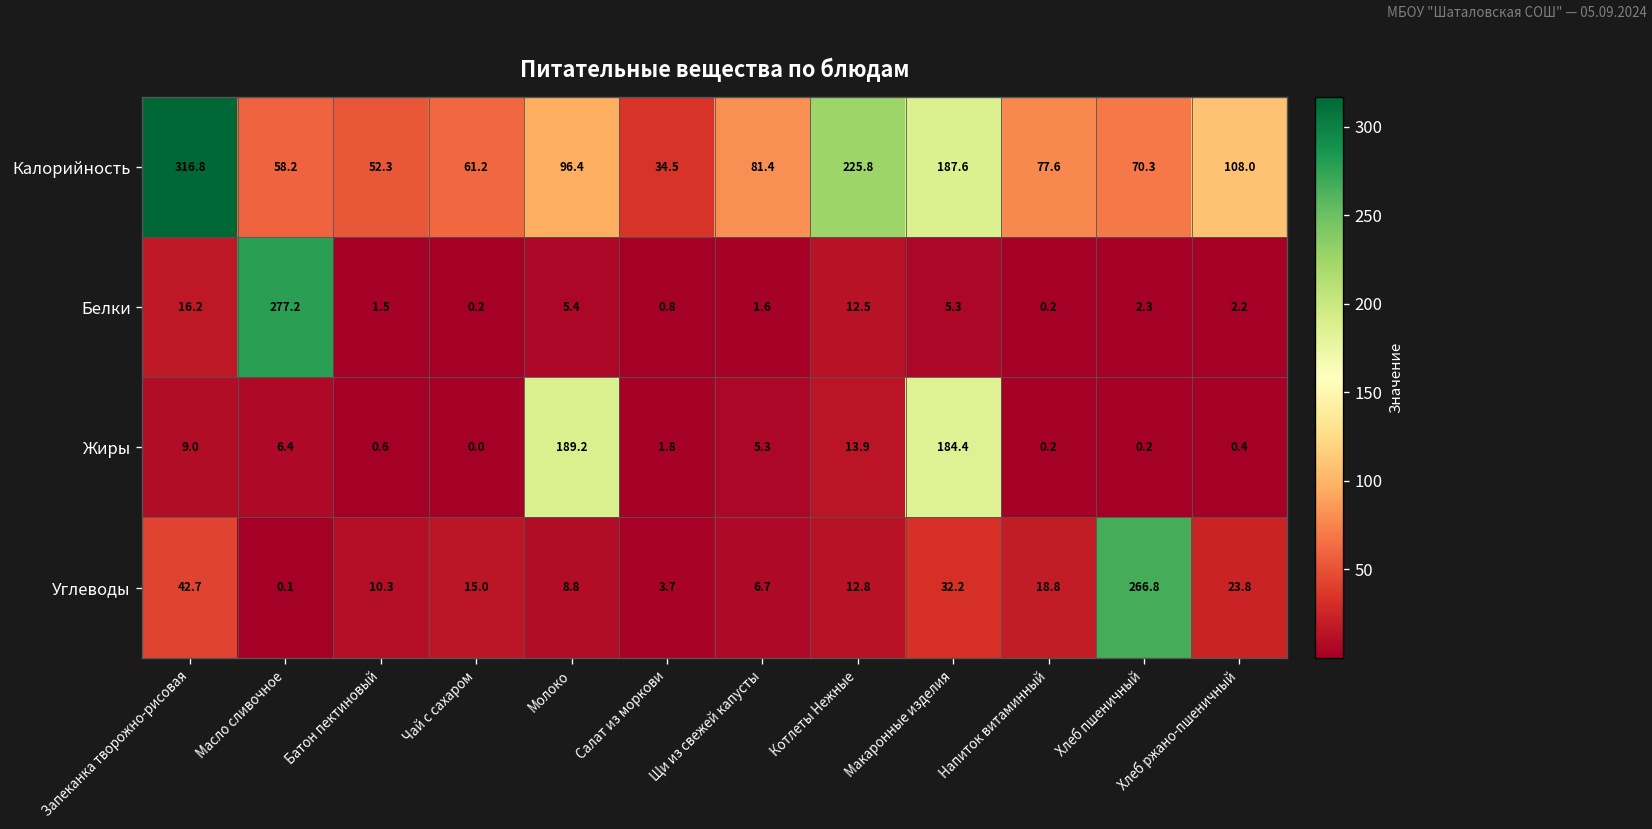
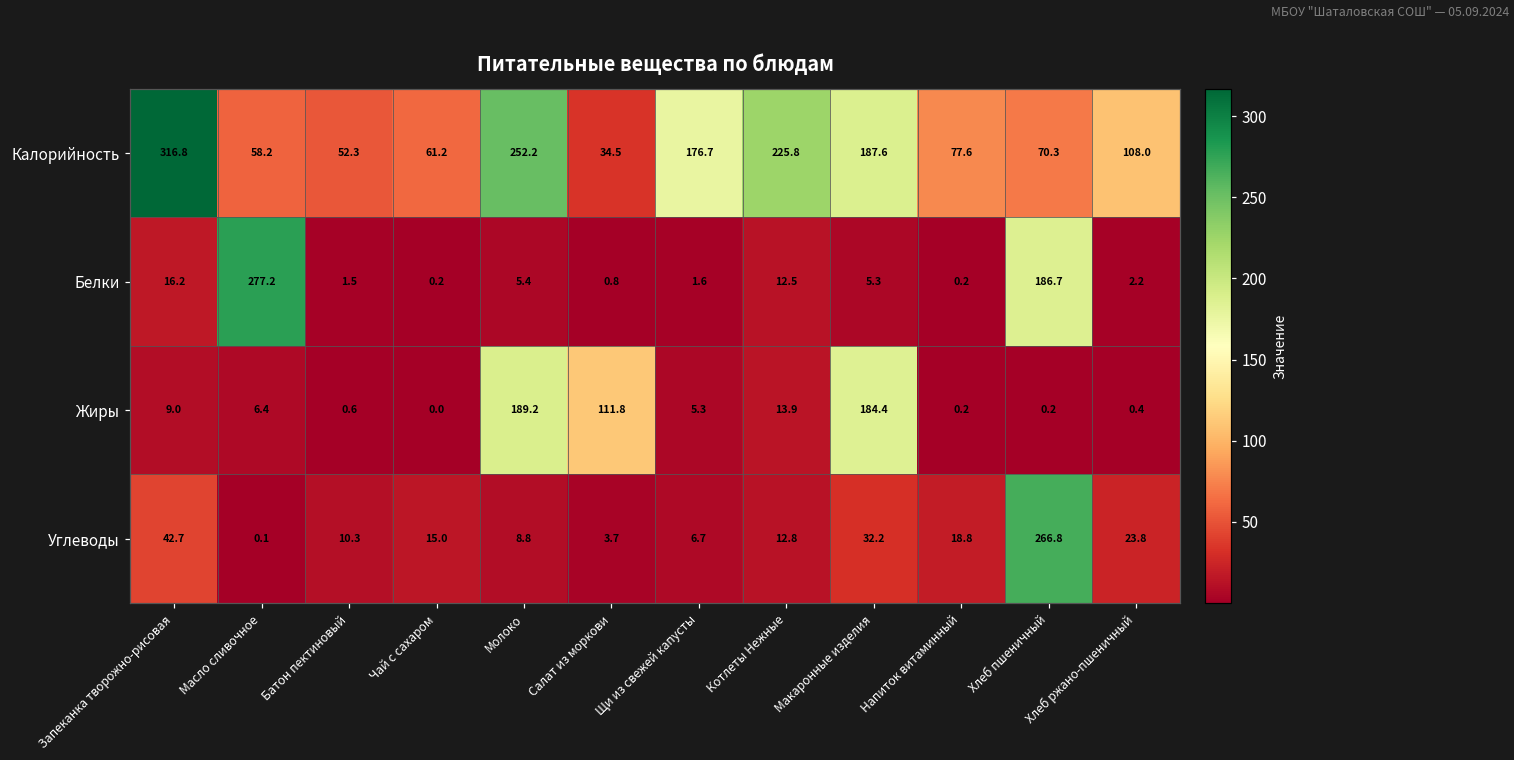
  {
    "Калорийность": {
      "Запеканка творожно-рисовая": 316.8,
      "Масло сливочное": 58.2,
      "Батон пектиновый": 52.3,
      "Чай с сахаром": 61.2,
-     "Молоко": 96.4,
+     "Молоко": 252.2,
      "Салат из моркови": 34.5,
-     "Щи из свежей капусты": 81.4,
+     "Щи из свежей капусты": 176.7,
      "Котлеты Нежные": 225.8,
      "Макаронные изделия": 187.6,
      "Напиток витаминный": 77.6,
      "Хлеб пшеничный": 70.3,
      "Хлеб ржано-пшеничный": 108.0
    },
    "Белки": {
      "Запеканка творожно-рисовая": 16.2,
      "Масло сливочное": 277.2,
      "Батон пектиновый": 1.5,
      "Чай с сахаром": 0.2,
      "Молоко": 5.4,
      "Салат из моркови": 0.8,
      "Щи из свежей капусты": 1.6,
      "Котлеты Нежные": 12.5,
      "Макаронные изделия": 5.3,
      "Напиток витаминный": 0.2,
-     "Хлеб пшеничный": 2.3,
+     "Хлеб пшеничный": 186.7,
      "Хлеб ржано-пшеничный": 2.2
    },
    "Жиры": {
      "Запеканка творожно-рисовая": 9.0,
      "Масло сливочное": 6.4,
      "Батон пектиновый": 0.6,
      "Чай с сахаром": 0.0,
      "Молоко": 189.2,
-     "Салат из моркови": 1.8,
+     "Салат из моркови": 111.8,
      "Щи из свежей капусты": 5.3,
      "Котлеты Нежные": 13.9,
      "Макаронные изделия": 184.4,
      "Напиток витаминный": 0.2,
      "Хлеб пшеничный": 0.2,
      "Хлеб ржано-пшеничный": 0.4
    },
    "Углеводы": {
      "Запеканка творожно-рисовая": 42.7,
      "Масло сливочное": 0.1,
      "Батон пектиновый": 10.3,
      "Чай с сахаром": 15.0,
      "Молоко": 8.8,
      "Салат из моркови": 3.7,
      "Щи из свежей капусты": 6.7,
      "Котлеты Нежные": 12.8,
      "Макаронные изделия": 32.2,
      "Напиток витаминный": 18.8,
      "Хлеб пшеничный": 266.8,
      "Хлеб ржано-пшеничный": 23.8
    }
  }
